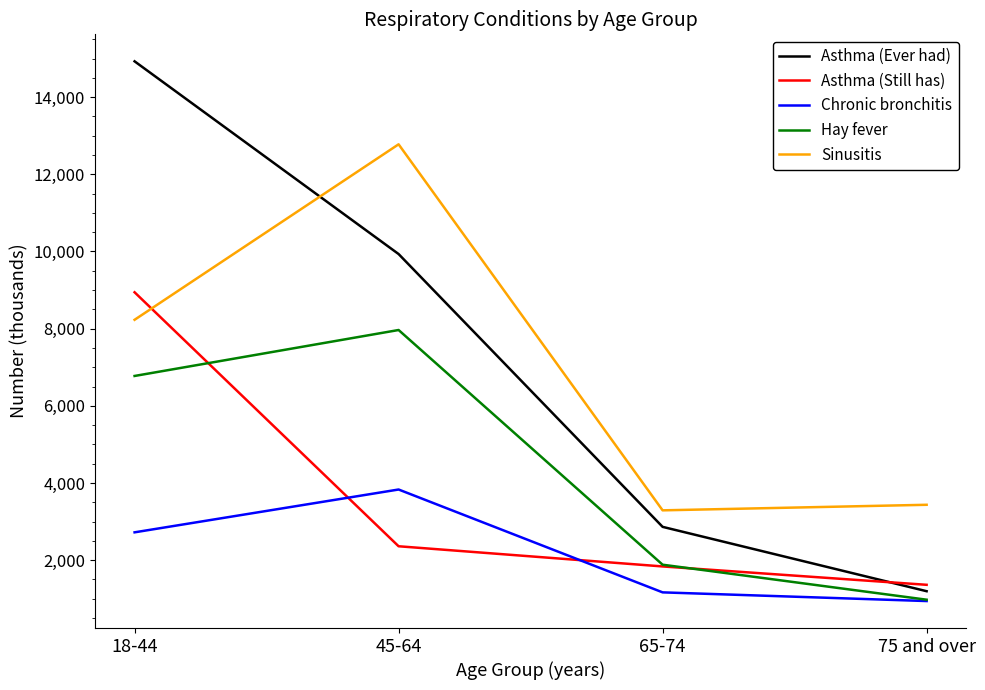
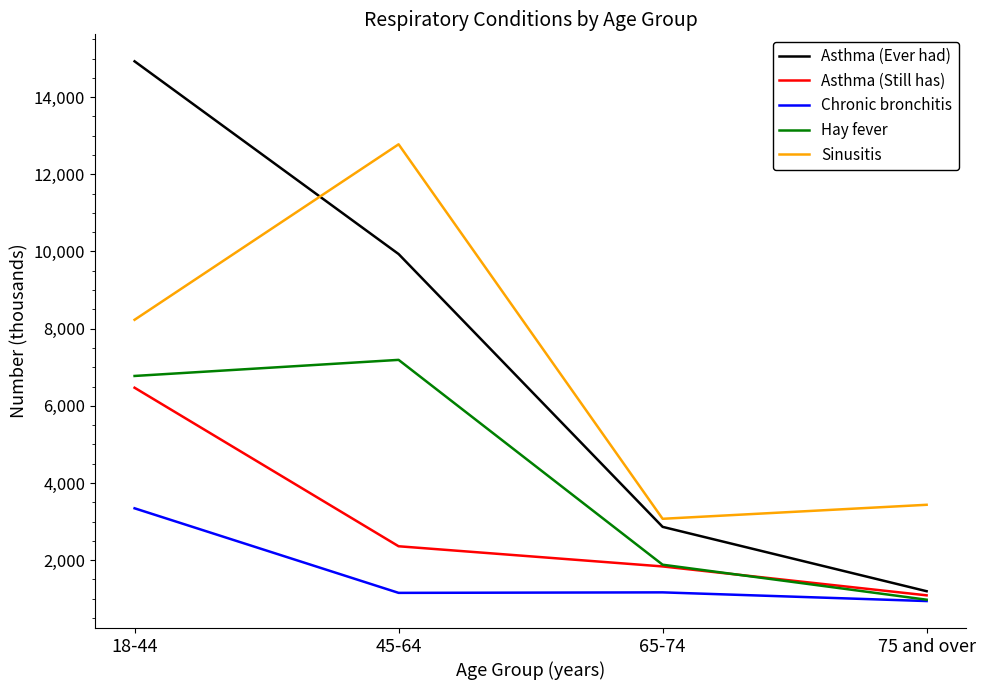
  {
    "Asthma (Ever had)": {
      "18-44": "14,900",
      "45-64": "9,900",
      "65-74": "2,900",
      "75 and over": "1,200"
    },
    "Asthma (Still has)": {
-     "18-44": "8,900",
+     "18-44": "6,500",
      "45-64": "2,400",
-     "75 and over": "1,400"
+     "75 and over": "1,100"
    },
    "Chronic bronchitis": {
-     "18-44": "2,700",
-     "45-64": "3,800",
+     "18-44": "3,300",
+     "45-64": "1,200",
      "65-74": "1,200"
    },
    "Hay fever": {
      "18-44": "6,800",
-     "45-64": "8,000"
+     "45-64": "7,200"
    },
    "Sinusitis": {
      "18-44": "8,200",
      "45-64": "12,800",
-     "65-74": "3,300",
+     "65-74": "3,100",
      "75 and over": "3,400"
    }
  }
